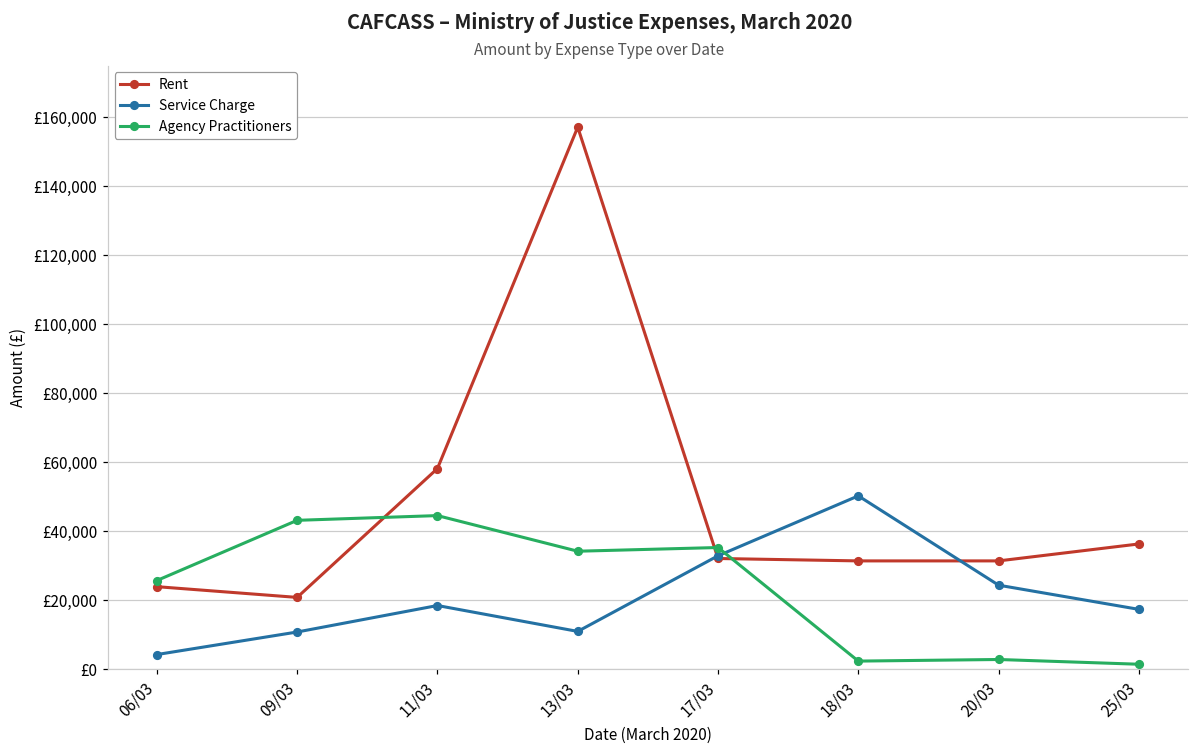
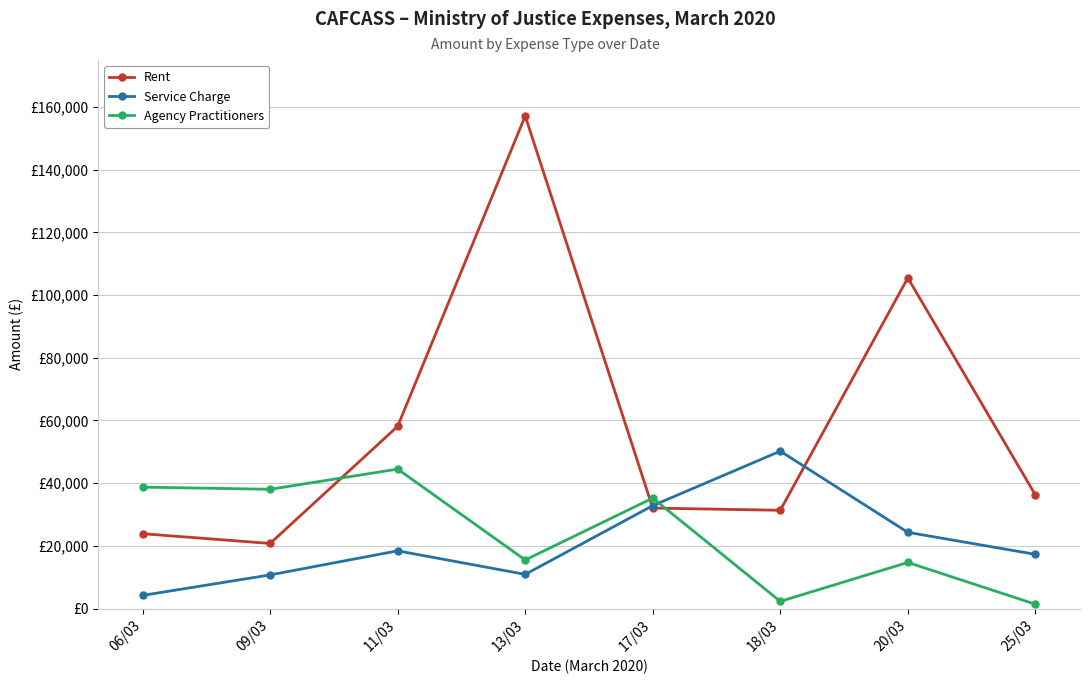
  {
    "Rent": {
      "06/03": "£24,000",
      "09/03": "£21,000",
      "11/03": "£58,000",
      "13/03": "£157,000",
      "18/03": "£31,000",
-     "20/03": "£31,000",
+     "20/03": "£105,000",
      "25/03": "£36,000"
    },
    "Service Charge": {
      "06/03": "£4,000",
      "09/03": "£11,000",
      "11/03": "£18,000",
      "13/03": "£11,000",
      "18/03": "£50,000",
      "20/03": "£24,000",
      "25/03": "£17,000"
    },
    "Agency Practitioners": {
-     "06/03": "£26,000",
-     "09/03": "£43,000",
+     "06/03": "£39,000",
+     "09/03": "£38,000",
      "11/03": "£44,000",
-     "13/03": "£34,000",
+     "13/03": "£15,000",
      "17/03": "£35,000",
      "18/03": "£2,000",
-     "20/03": "£3,000",
+     "20/03": "£15,000",
      "25/03": "£1,000"
    }
  }
